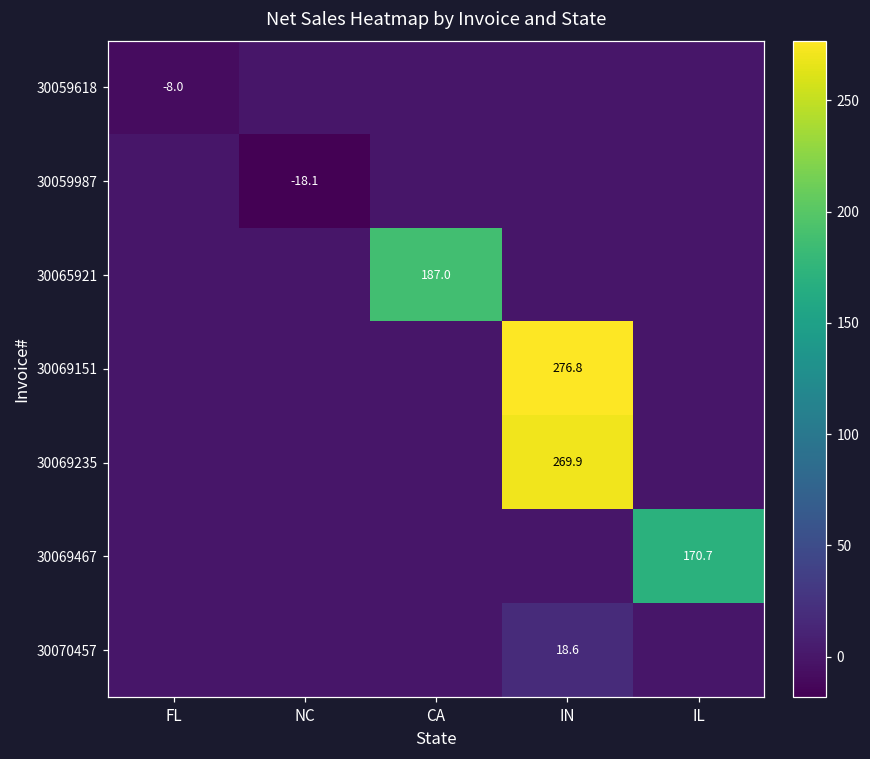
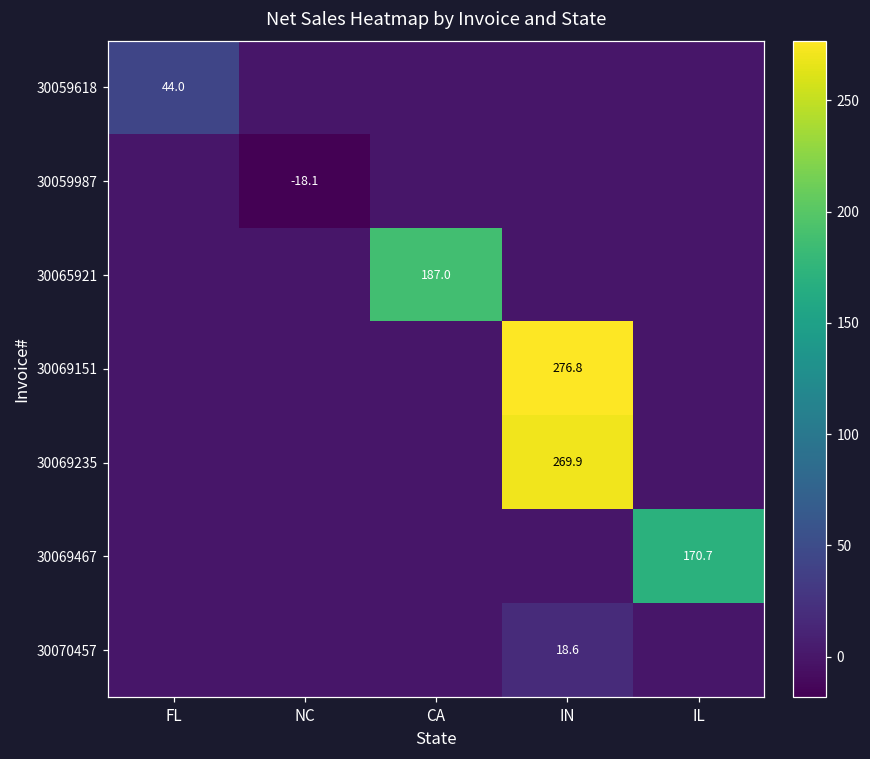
  {
    "30059618": {
-     "FL": -8.0
+     "FL": 44.0
    },
    "30059987": {
      "NC": -18.1
    },
    "30065921": {
      "CA": 187.0
    },
    "30069151": {
      "IN": 276.8
    },
    "30069235": {
      "IN": 269.9
    },
    "30069467": {
      "IL": 170.7
    },
    "30070457": {
      "IN": 18.6
    }
  }
